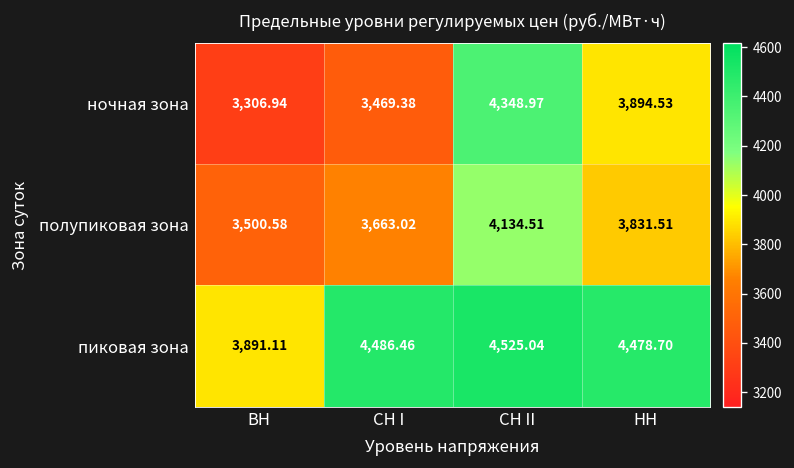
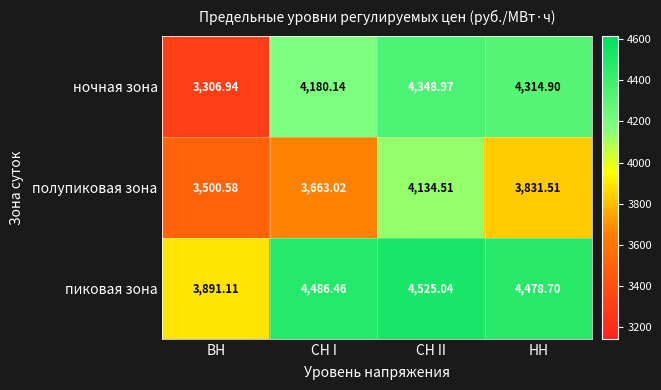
  {
    "ночная зона": {
      "ВН": "3,306.94",
-     "СН I": "3,469.38",
+     "СН I": "4,180.14",
      "СН II": "4,348.97",
-     "НН": "3,894.53"
+     "НН": "4,314.90"
    },
    "полупиковая зона": {
      "ВН": "3,500.58",
      "СН I": "3,663.02",
      "СН II": "4,134.51",
      "НН": "3,831.51"
    },
    "пиковая зона": {
      "ВН": "3,891.11",
      "СН I": "4,486.46",
      "СН II": "4,525.04",
      "НН": "4,478.70"
    }
  }
